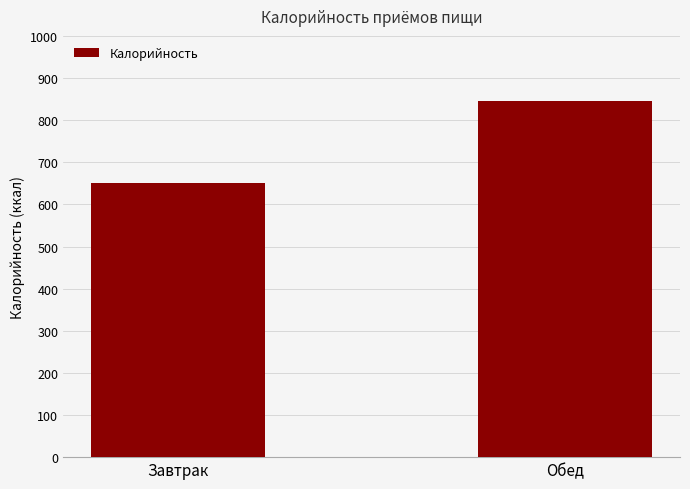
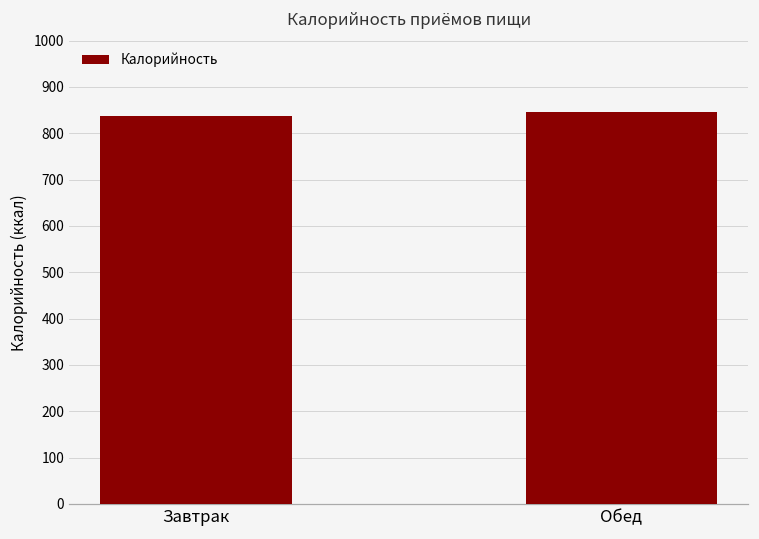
  {
-   "Завтрак": 650,
+   "Завтрак": 840,
    "Обед": 840
  }
